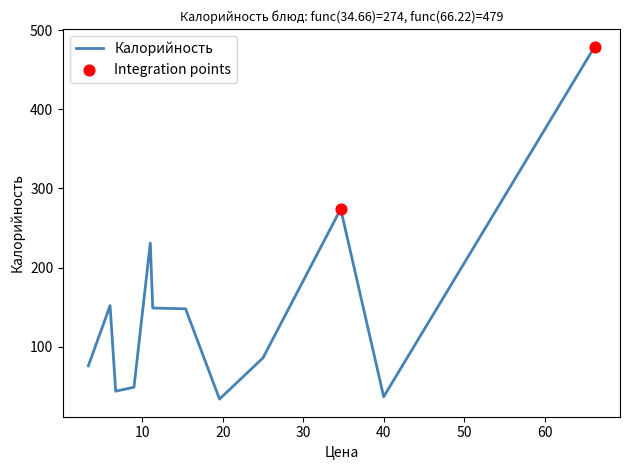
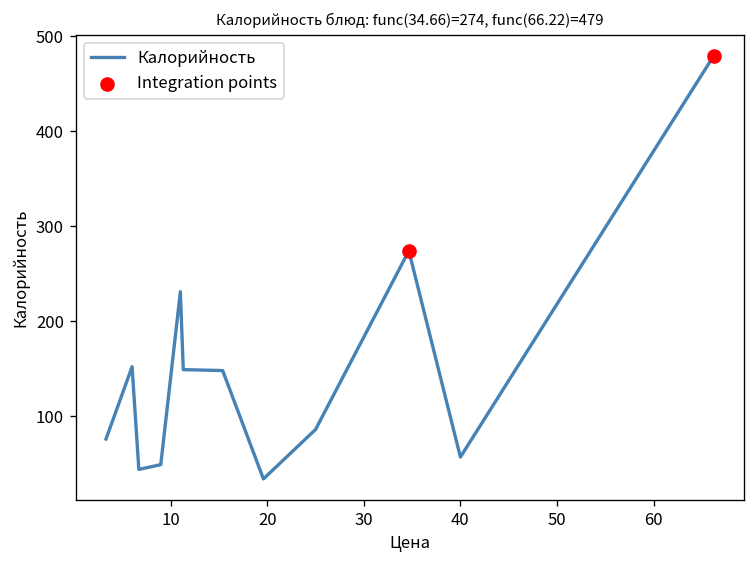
  {
    "Калорийность": {
-     "40": 40
+     "40": 60
    }
  }
